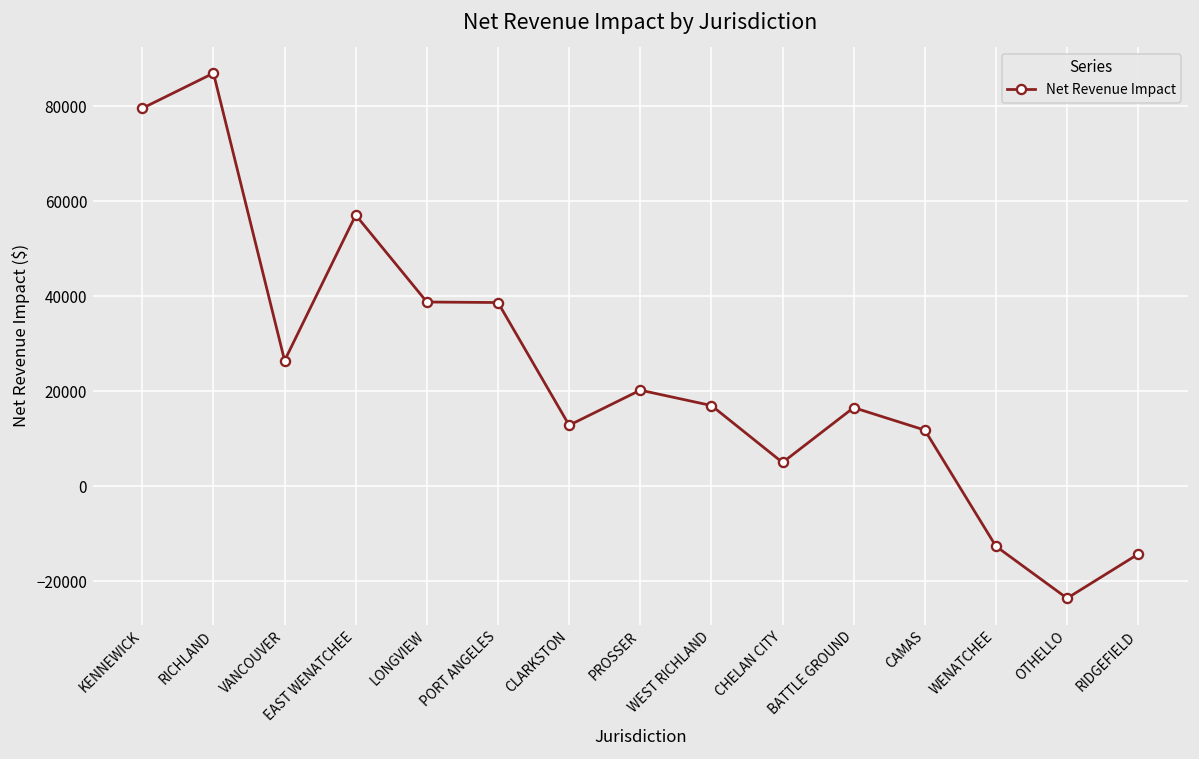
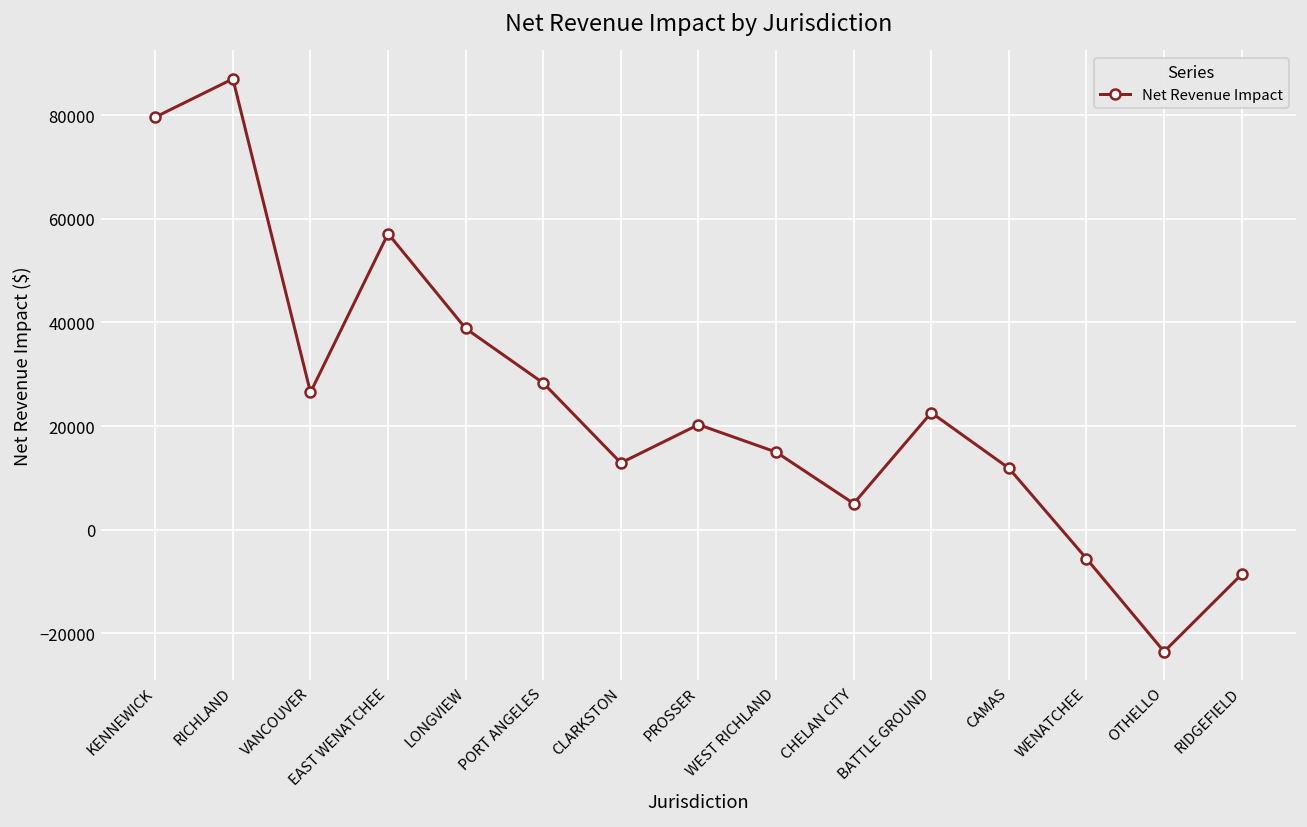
  {
    "KENNEWICK": 80000,
    "RICHLAND": 87000,
    "VANCOUVER": 26000,
    "EAST WENATCHEE": 57000,
    "LONGVIEW": 39000,
-   "PORT ANGELES": 39000,
+   "PORT ANGELES": 28000,
    "CLARKSTON": 13000,
    "PROSSER": 20000,
-   "WEST RICHLAND": 17000,
+   "WEST RICHLAND": 15000,
    "CHELAN CITY": 5000,
-   "BATTLE GROUND": 17000,
+   "BATTLE GROUND": 23000,
    "CAMAS": 12000,
-   "WENATCHEE": -13000,
+   "WENATCHEE": -6000,
    "OTHELLO": -24000,
-   "RIDGEFIELD": -14000
+   "RIDGEFIELD": -9000
  }
